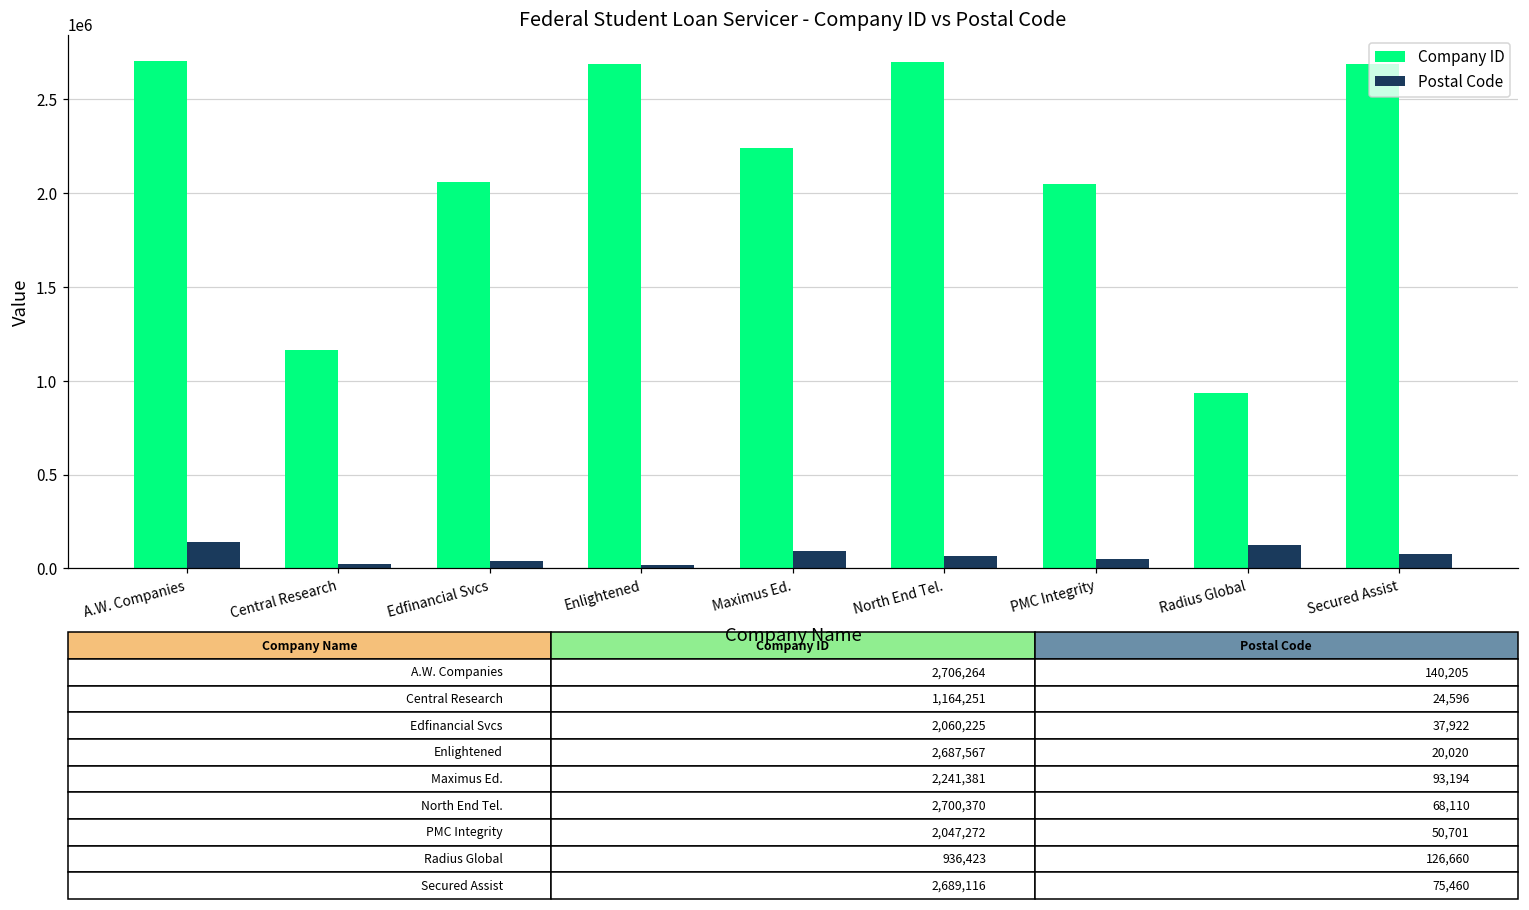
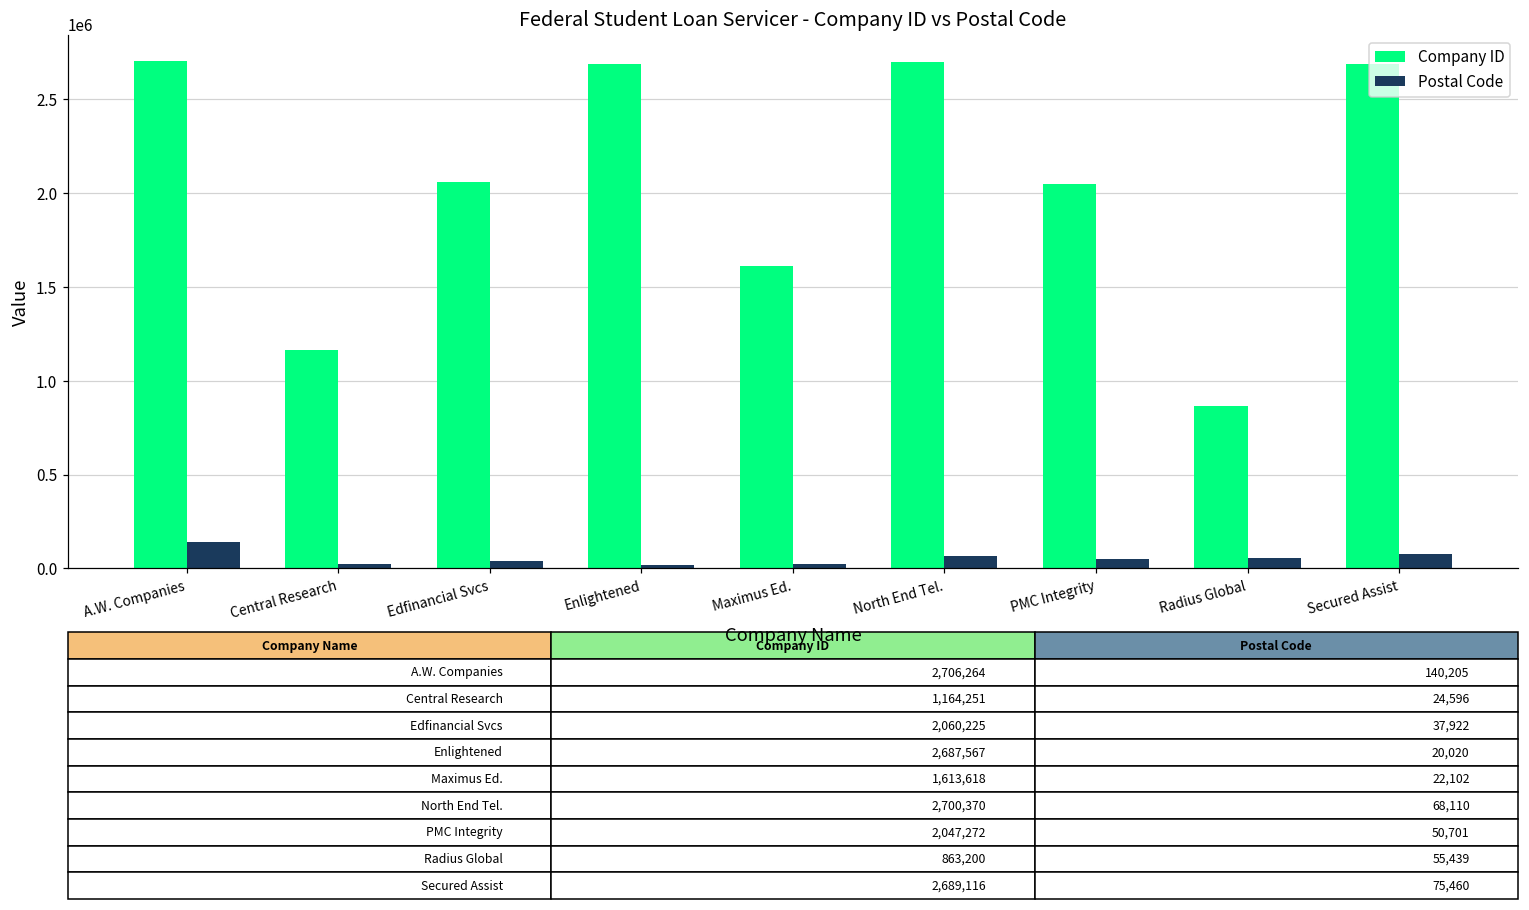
  {
    "Company ID": {
-     "Maximus Ed.": "2,241,381",
-     "Radius Global": "936,423"
+     "Maximus Ed.": "1,613,618",
+     "Radius Global": "863,200"
    },
    "Postal Code": {
-     "Maximus Ed.": "93,194",
-     "Radius Global": "126,660"
+     "Maximus Ed.": "22,102",
+     "Radius Global": "55,439"
    }
  }
